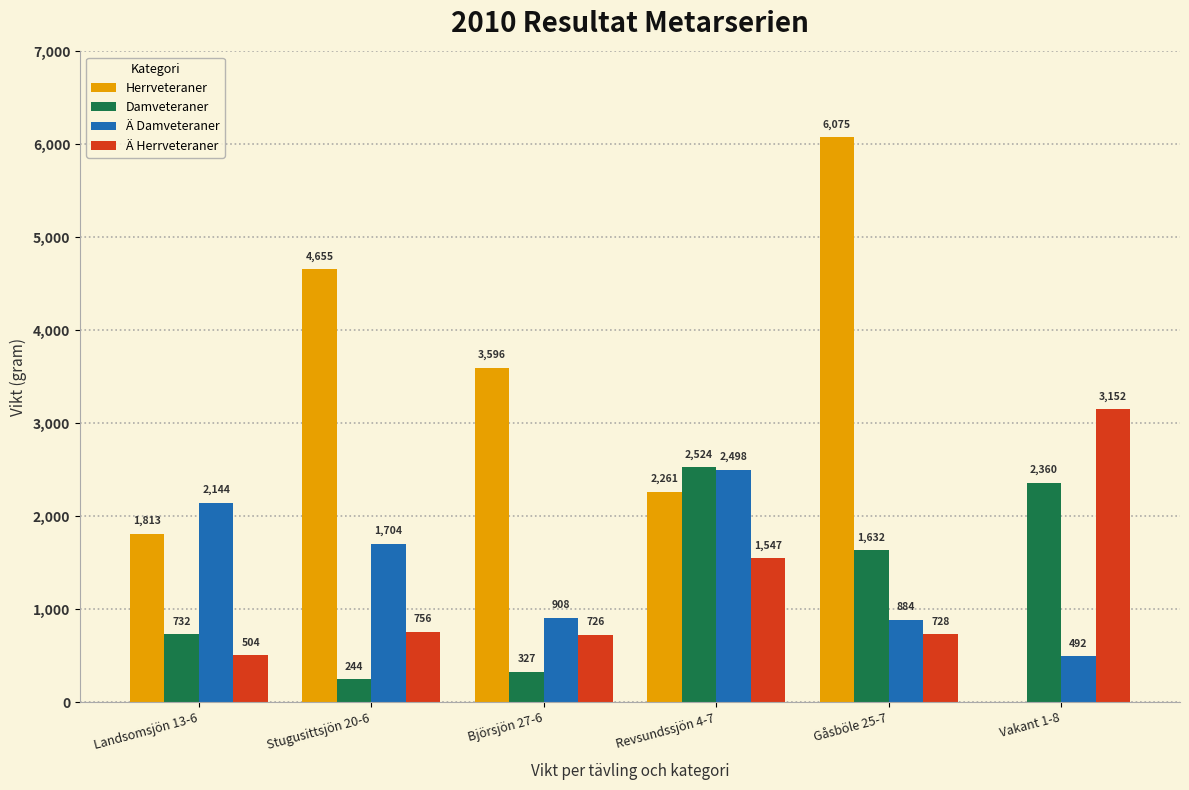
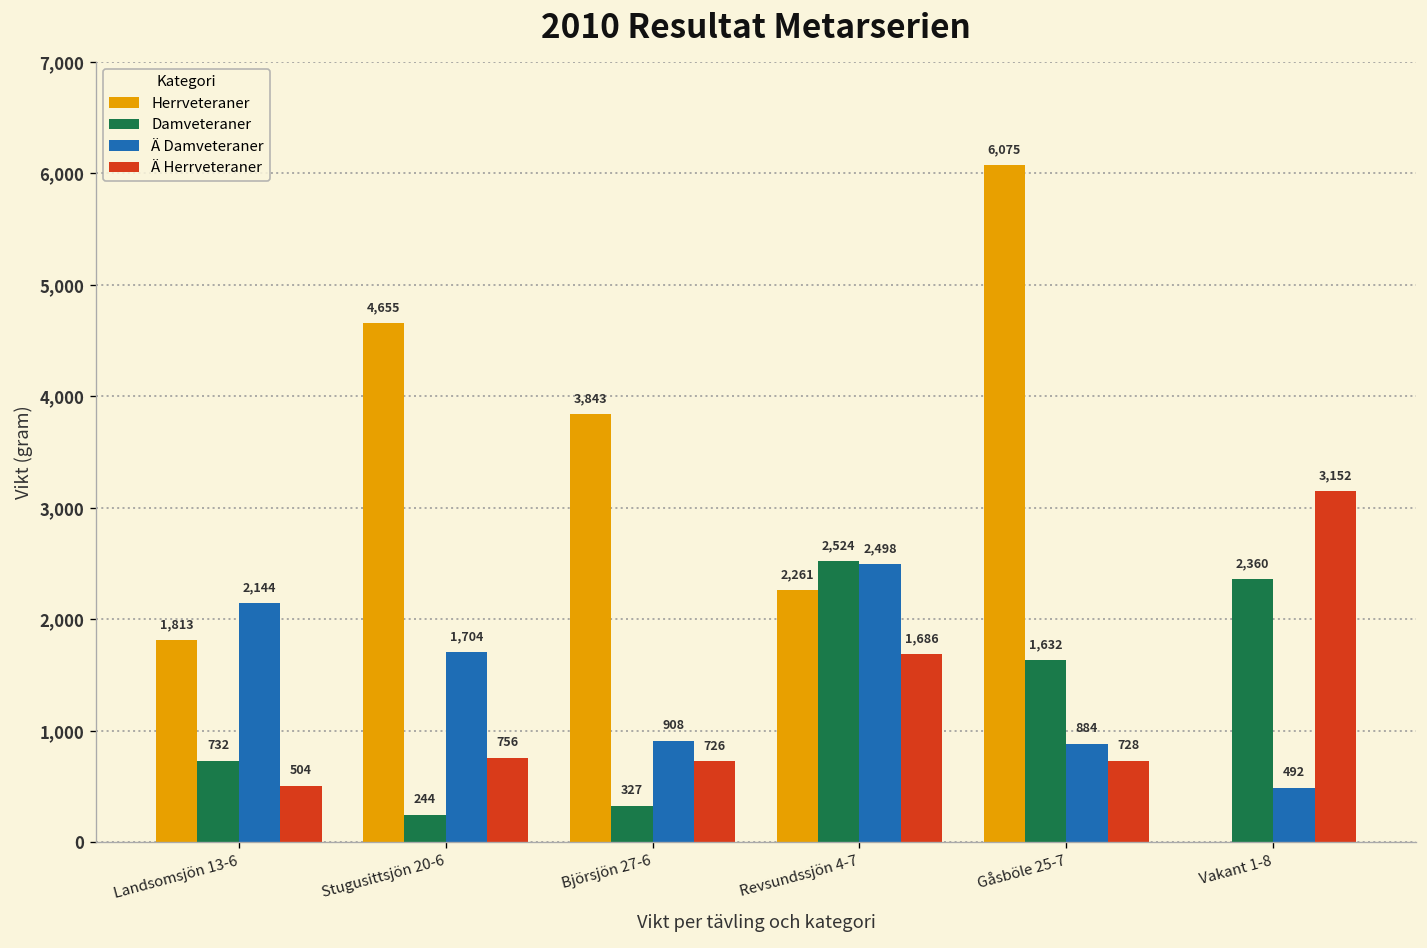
  {
    "Herrveteraner": {
      "Landsomsjön 13-6": "1,813",
      "Stugusittsjön 20-6": "4,655",
-     "Björsjön 27-6": "3,596",
+     "Björsjön 27-6": "3,843",
      "Revsundssjön 4-7": "2,261",
      "Gåsböle 25-7": "6,075"
    },
    "Damveteraner": {
      "Landsomsjön 13-6": "732",
      "Stugusittsjön 20-6": "244",
      "Björsjön 27-6": "327",
      "Revsundssjön 4-7": "2,524",
      "Gåsböle 25-7": "1,632",
      "Vakant 1-8": "2,360"
    },
    "Ä Damveteraner": {
      "Landsomsjön 13-6": "2,144",
      "Stugusittsjön 20-6": "1,704",
      "Björsjön 27-6": "908",
      "Revsundssjön 4-7": "2,498",
      "Gåsböle 25-7": "884",
      "Vakant 1-8": "492"
    },
    "Ä Herrveteraner": {
      "Landsomsjön 13-6": "504",
      "Stugusittsjön 20-6": "756",
      "Björsjön 27-6": "726",
-     "Revsundssjön 4-7": "1,547",
+     "Revsundssjön 4-7": "1,686",
      "Gåsböle 25-7": "728",
      "Vakant 1-8": "3,152"
    }
  }
